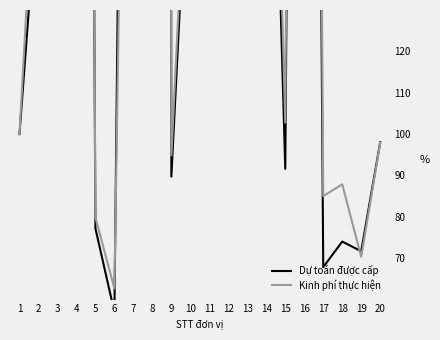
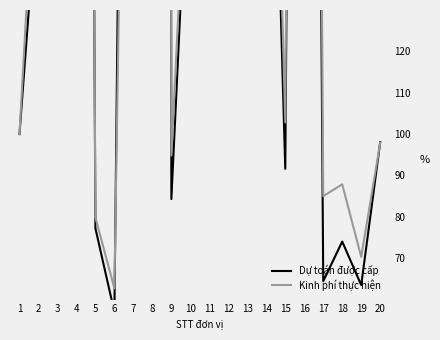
  {
    "Dự toán được cấp": {
      "5": 77,
-     "9": 90,
+     "9": 84,
      "15": 92,
-     "17": 68,
+     "17": 64,
      "18": 74,
-     "19": 72
+     "19": 64
    },
    "Kinh phí thực hiện": {
      "5": 80,
      "6": 63,
      "9": 95,
      "15": 103,
      "17": 85,
      "18": 88,
      "19": 70
    }
  }
